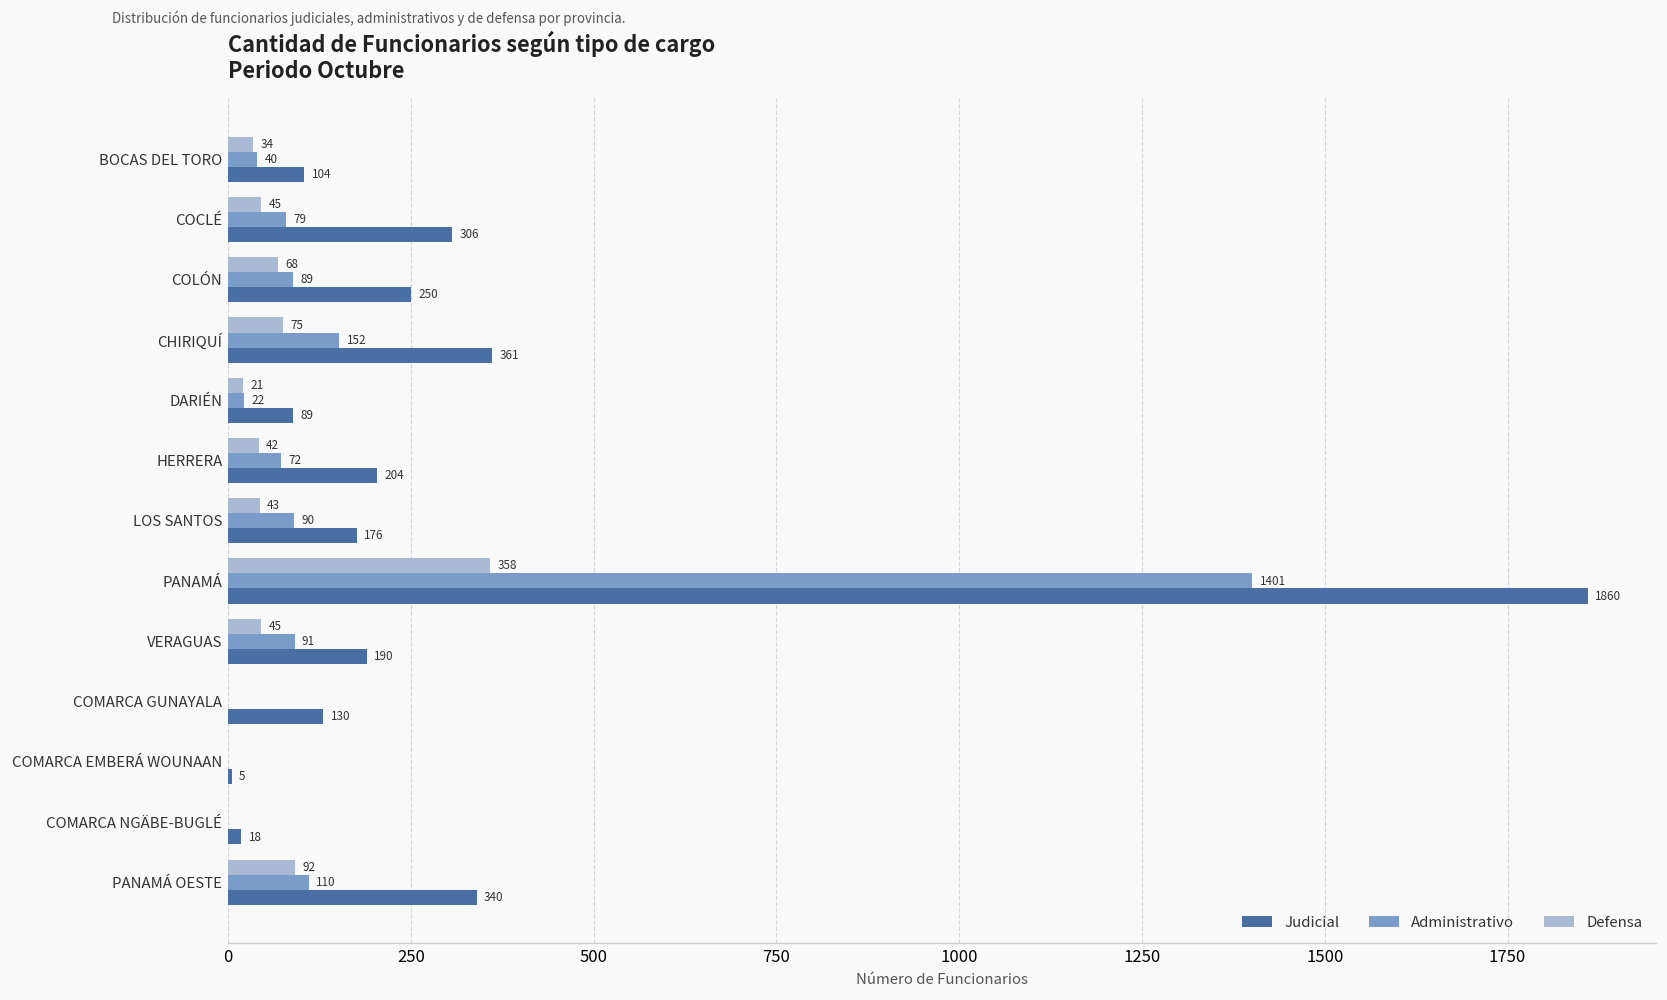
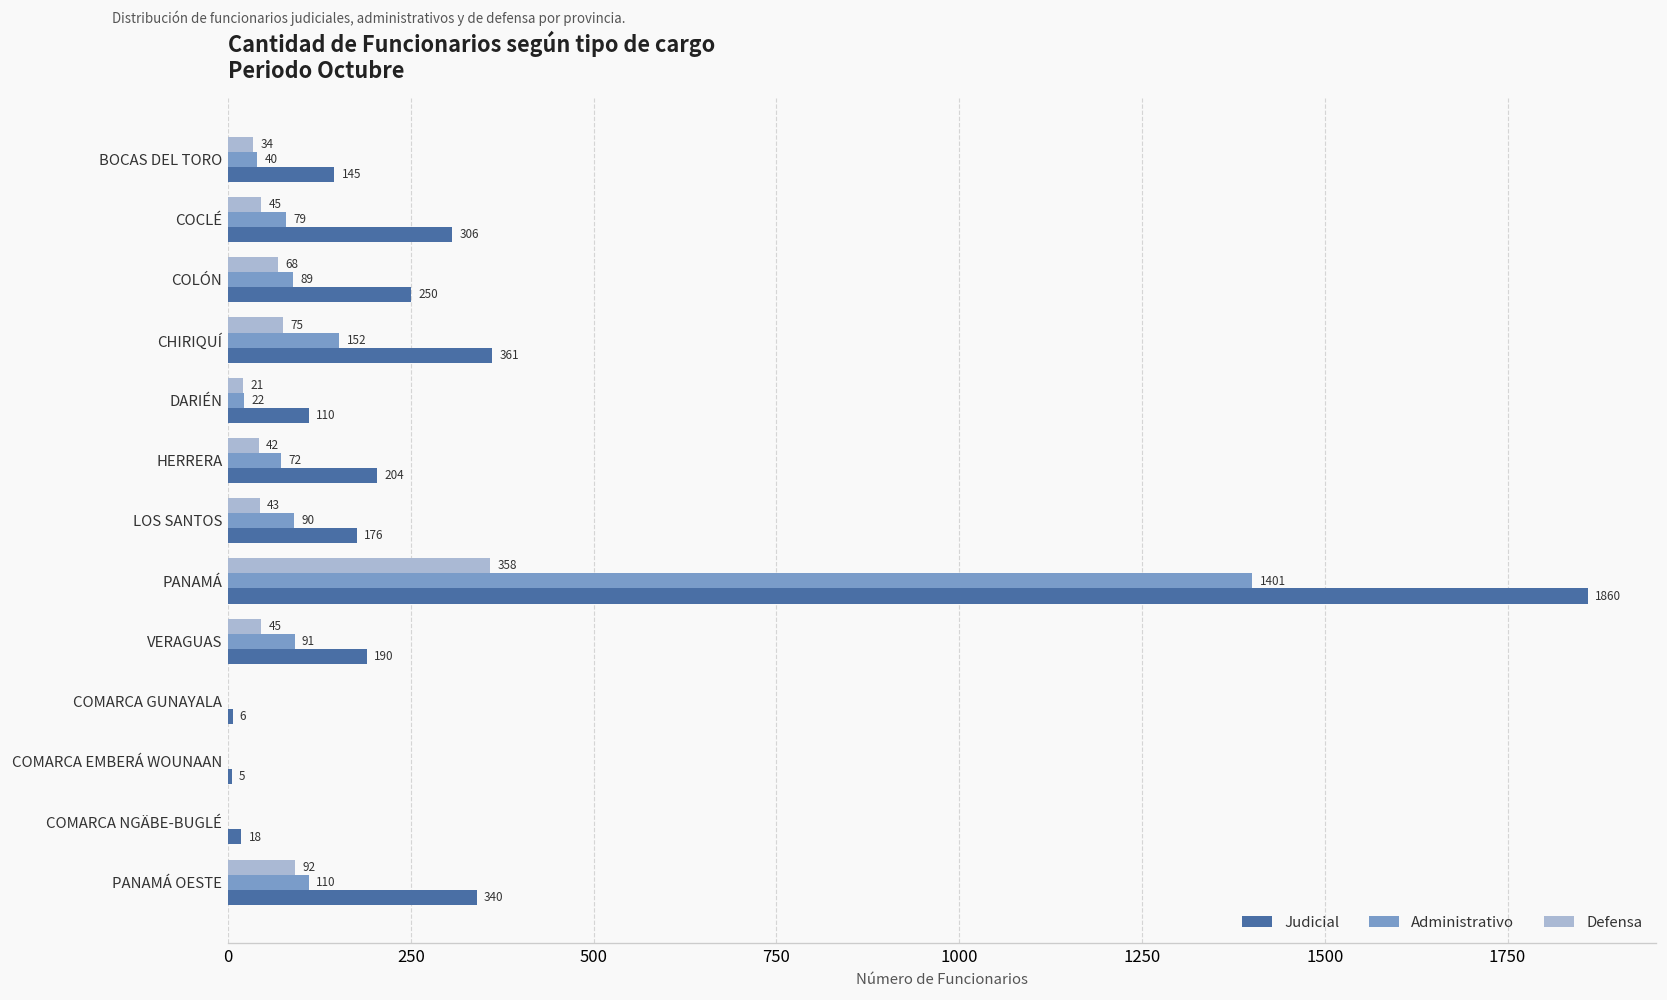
  {
    "Judicial": {
-     "BOCAS DEL TORO": 104,
+     "BOCAS DEL TORO": 145,
      "COCLÉ": 306,
      "COLÓN": 250,
      "CHIRIQUÍ": 361,
-     "DARIÉN": 89,
+     "DARIÉN": 110,
      "HERRERA": 204,
      "LOS SANTOS": 176,
      "PANAMÁ": 1860,
      "VERAGUAS": 190,
-     "COMARCA GUNAYALA": 130,
+     "COMARCA GUNAYALA": 6,
      "COMARCA EMBERÁ WOUNAAN": 5,
      "COMARCA NGÄBE-BUGLÉ": 18,
      "PANAMÁ OESTE": 340
    }
  }
